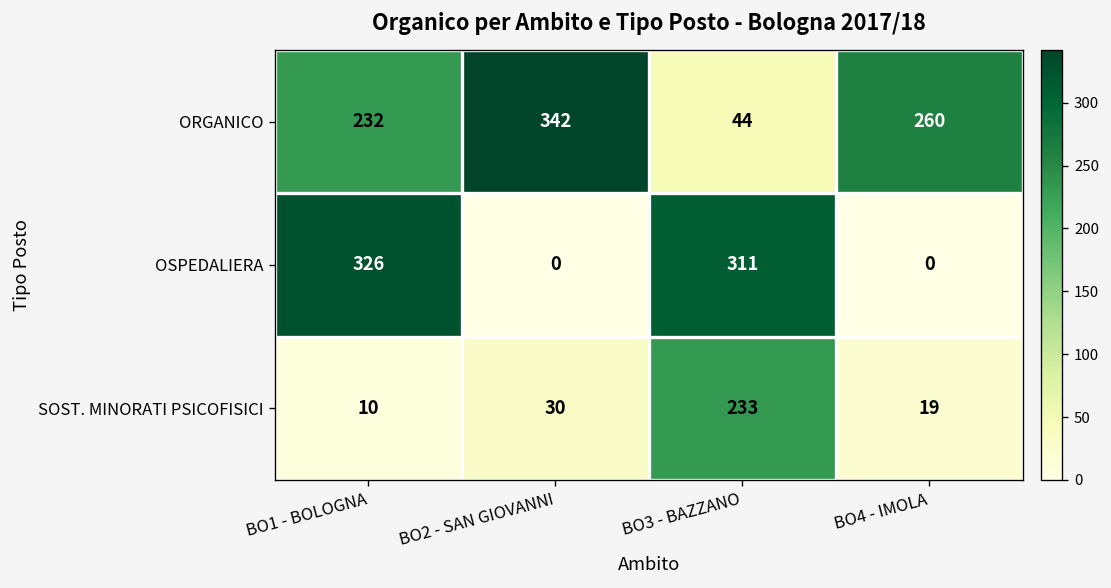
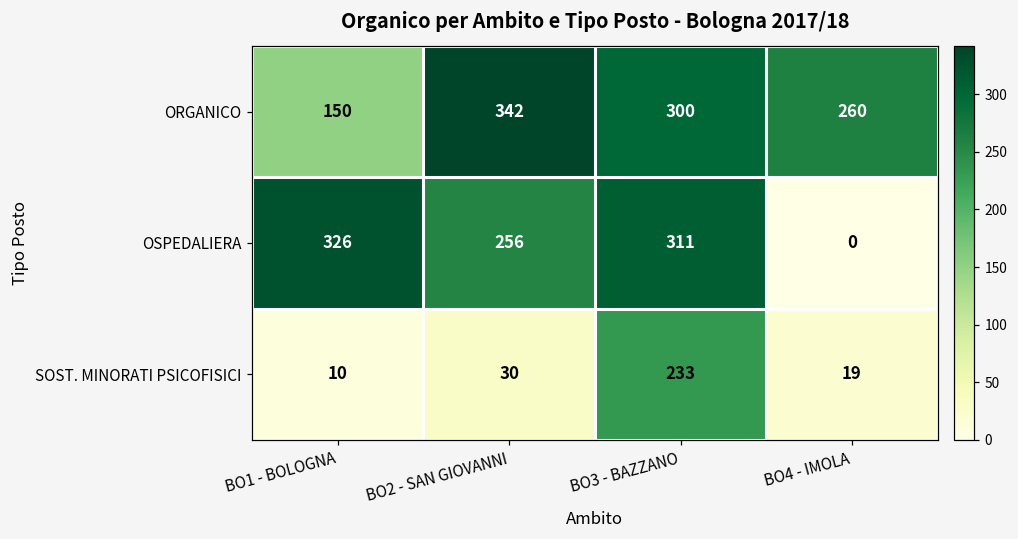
  {
    "ORGANICO": {
-     "BO1 - BOLOGNA": 232,
+     "BO1 - BOLOGNA": 150,
      "BO2 - SAN GIOVANNI": 342,
-     "BO3 - BAZZANO": 44,
+     "BO3 - BAZZANO": 300,
      "BO4 - IMOLA": 260
    },
    "OSPEDALIERA": {
      "BO1 - BOLOGNA": 326,
-     "BO2 - SAN GIOVANNI": 0,
+     "BO2 - SAN GIOVANNI": 256,
      "BO3 - BAZZANO": 311,
      "BO4 - IMOLA": 0
    },
    "SOST. MINORATI PSICOFISICI": {
      "BO1 - BOLOGNA": 10,
      "BO2 - SAN GIOVANNI": 30,
      "BO3 - BAZZANO": 233,
      "BO4 - IMOLA": 19
    }
  }
